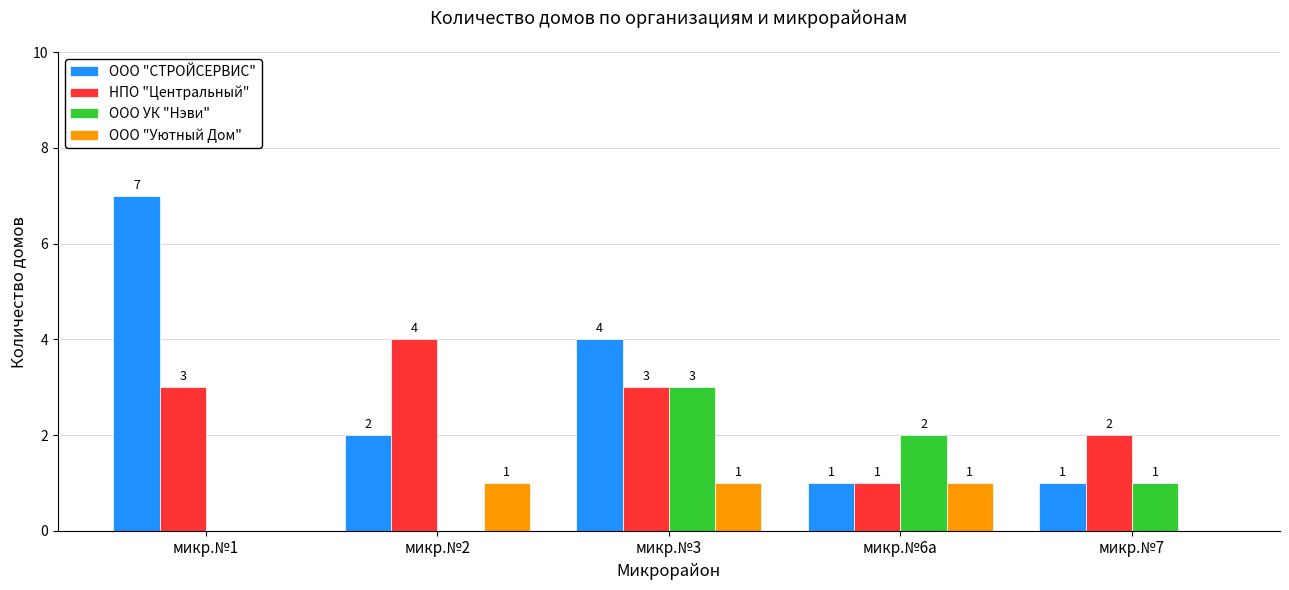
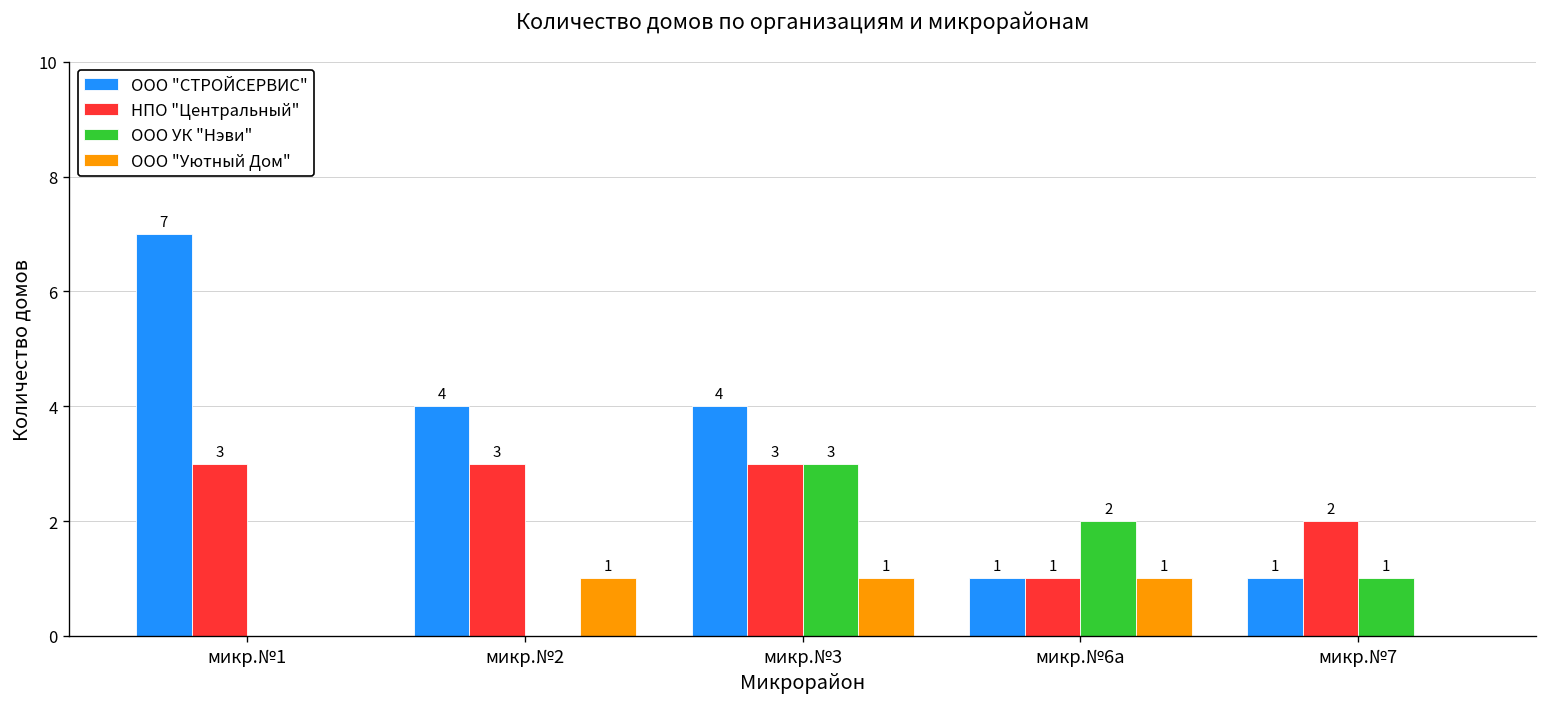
  {
    "ООО \"СТРОЙСЕРВИС\"": {
      "микр.№1": 7,
-     "микр.№2": 2,
+     "микр.№2": 4,
      "микр.№3": 4,
      "микр.№6а": 1,
      "микр.№7": 1
    },
    "НПО \"Центральный\"": {
      "микр.№1": 3,
-     "микр.№2": 4,
+     "микр.№2": 3,
      "микр.№3": 3,
      "микр.№6а": 1,
      "микр.№7": 2
    },
    "ООО УК \"Нэви\"": {
      "микр.№3": 3,
      "микр.№6а": 2,
      "микр.№7": 1
    },
    "ООО \"Уютный Дом\"": {
      "микр.№2": 1,
      "микр.№3": 1,
      "микр.№6а": 1
    }
  }
